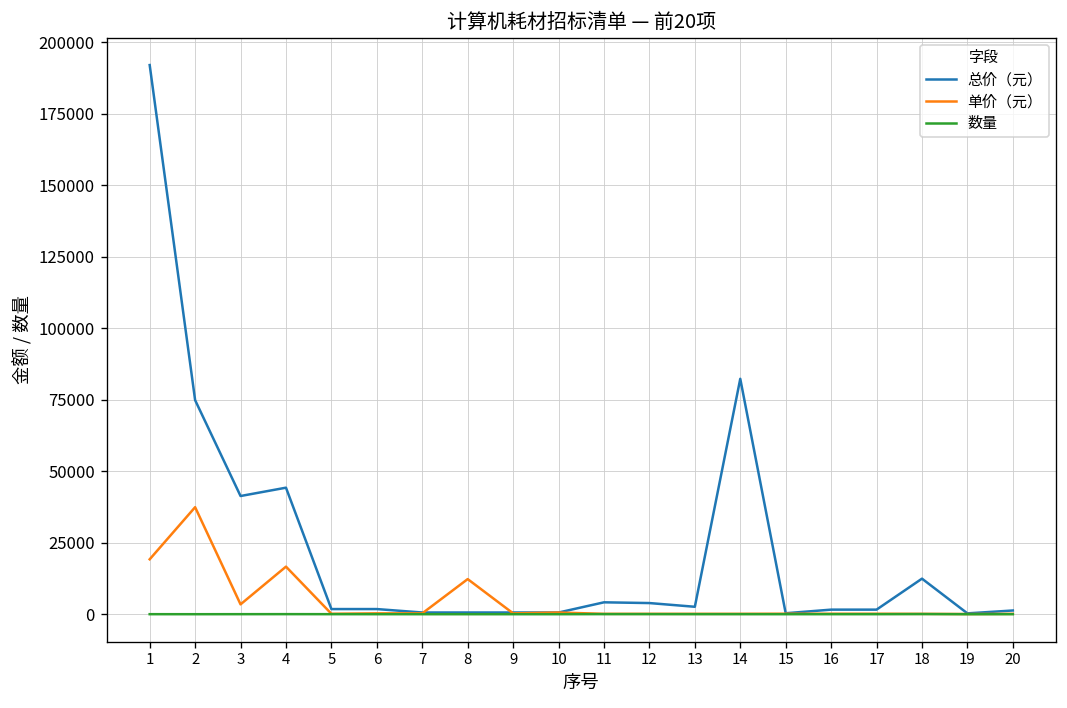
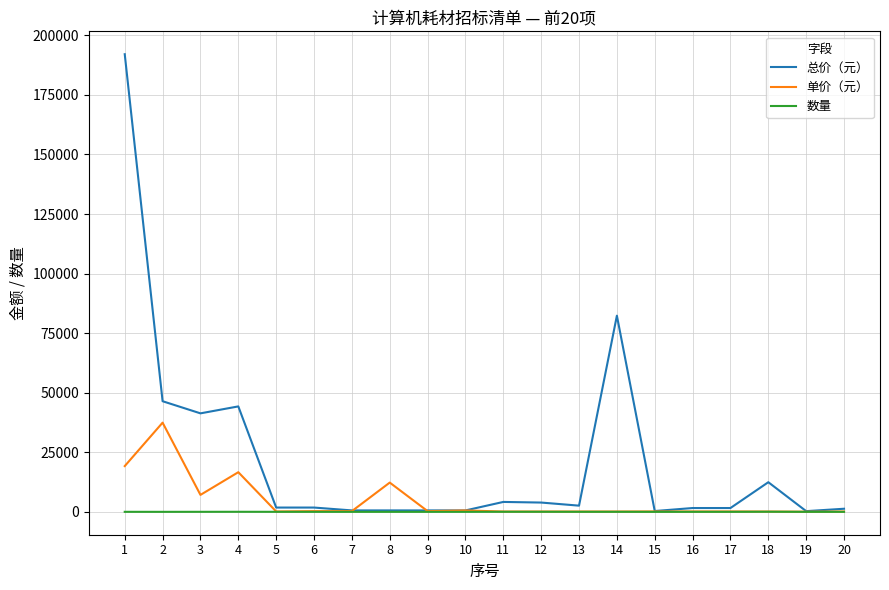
  {
    "总价（元）": {
      "1": 192000,
-     "2": 75000,
+     "2": 46000,
      "3": 41000,
      "4": 44000,
      "5": 2000,
      "6": 2000,
      "11": 4000,
      "12": 4000,
      "13": 3000,
      "14": 82000,
      "16": 2000,
      "17": 2000,
      "18": 12000,
      "20": 1000
    },
    "单价（元）": {
      "1": 19000,
      "2": 37000,
-     "3": 3000,
+     "3": 7000,
      "4": 17000,
      "8": 12000
    },
    "数量": {
      "1": 0,
      "2": 0,
      "3": 0,
      "4": 0
    }
  }
